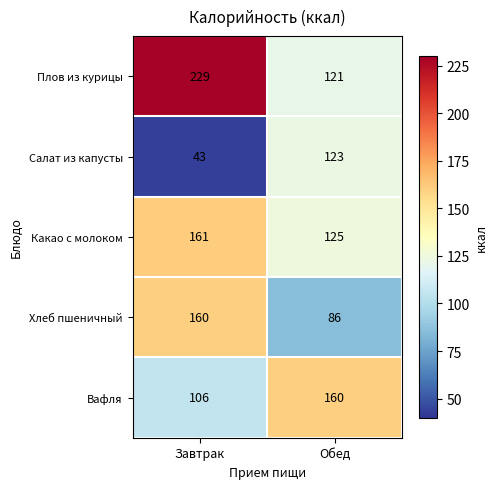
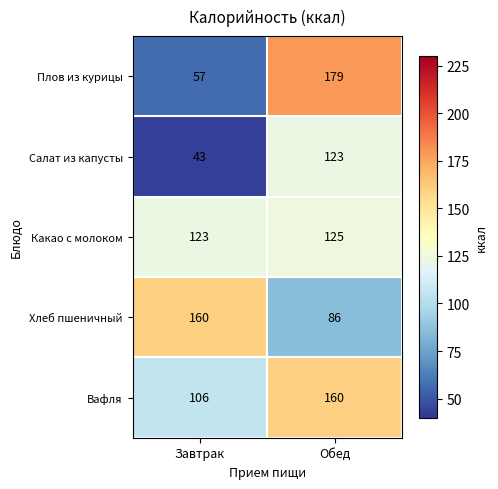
  {
    "Плов из курицы": {
-     "Завтрак": 229,
-     "Обед": 121
+     "Завтрак": 57,
+     "Обед": 179
    },
    "Салат из капусты": {
      "Завтрак": 43,
      "Обед": 123
    },
    "Какао с молоком": {
-     "Завтрак": 161,
+     "Завтрак": 123,
      "Обед": 125
    },
    "Хлеб пшеничный": {
      "Завтрак": 160,
      "Обед": 86
    },
    "Вафля": {
      "Завтрак": 106,
      "Обед": 160
    }
  }
